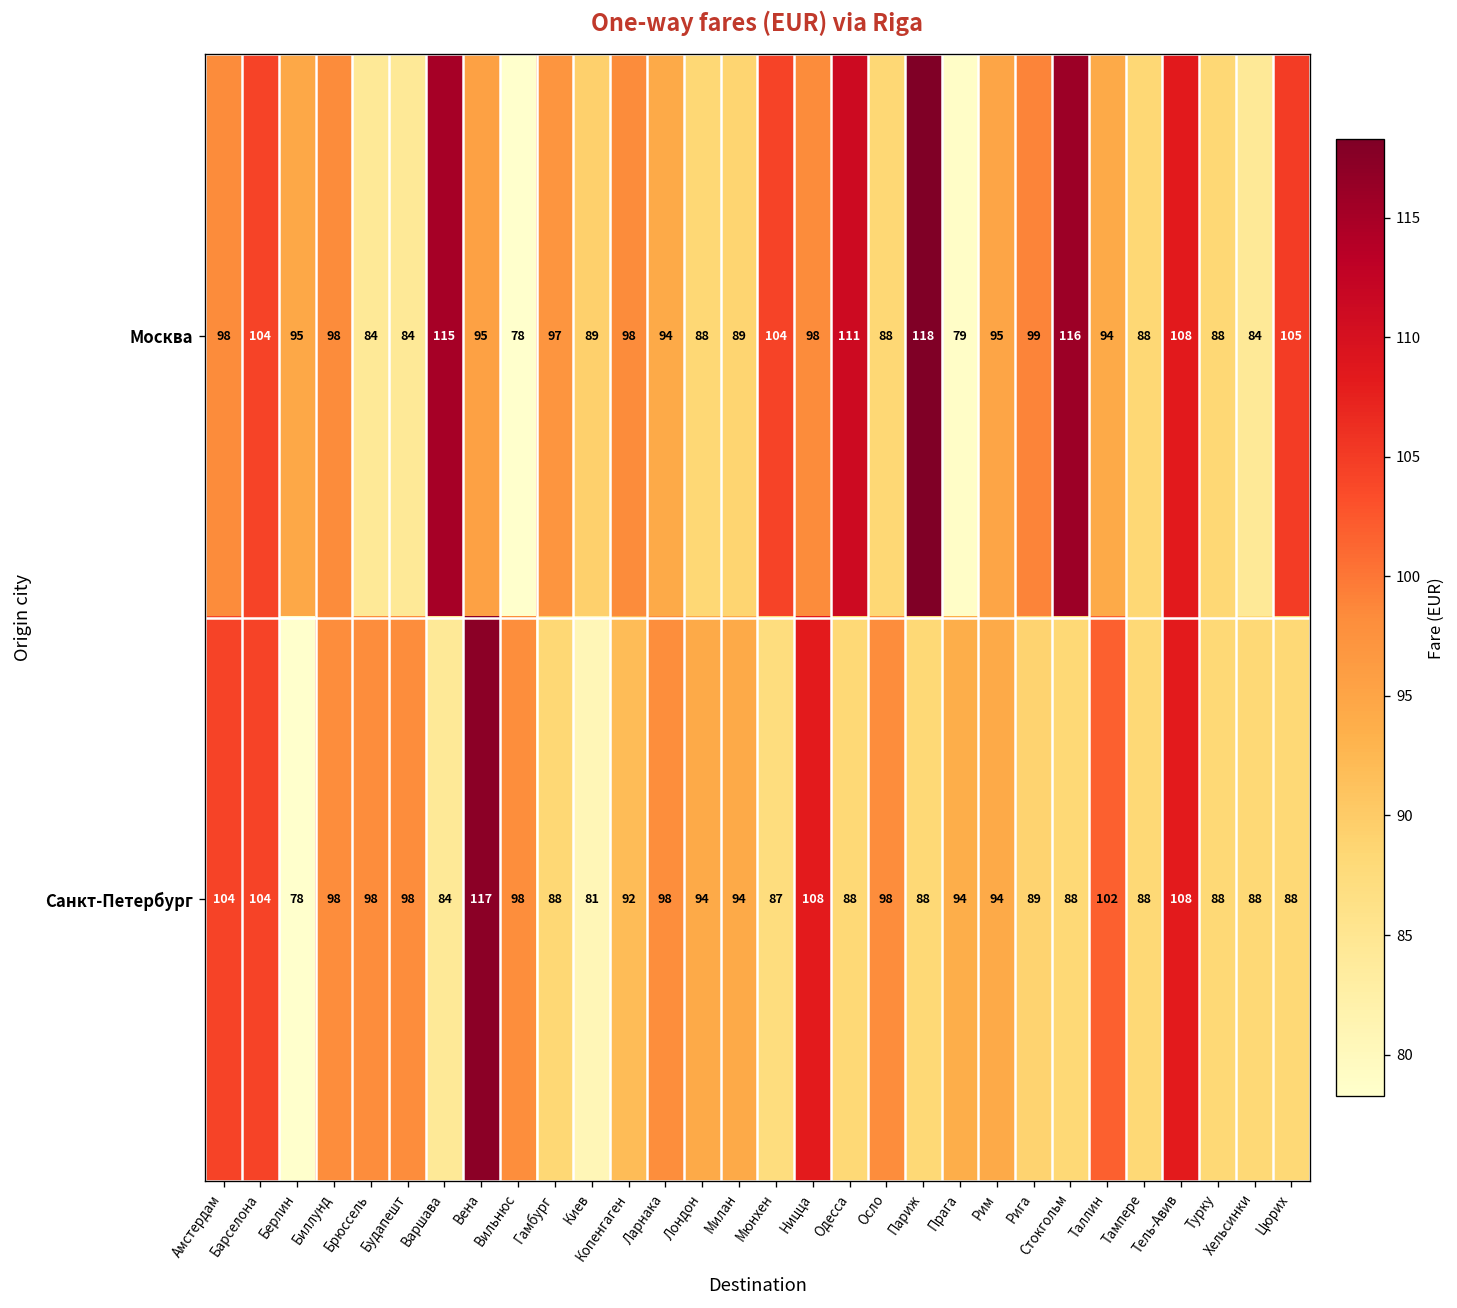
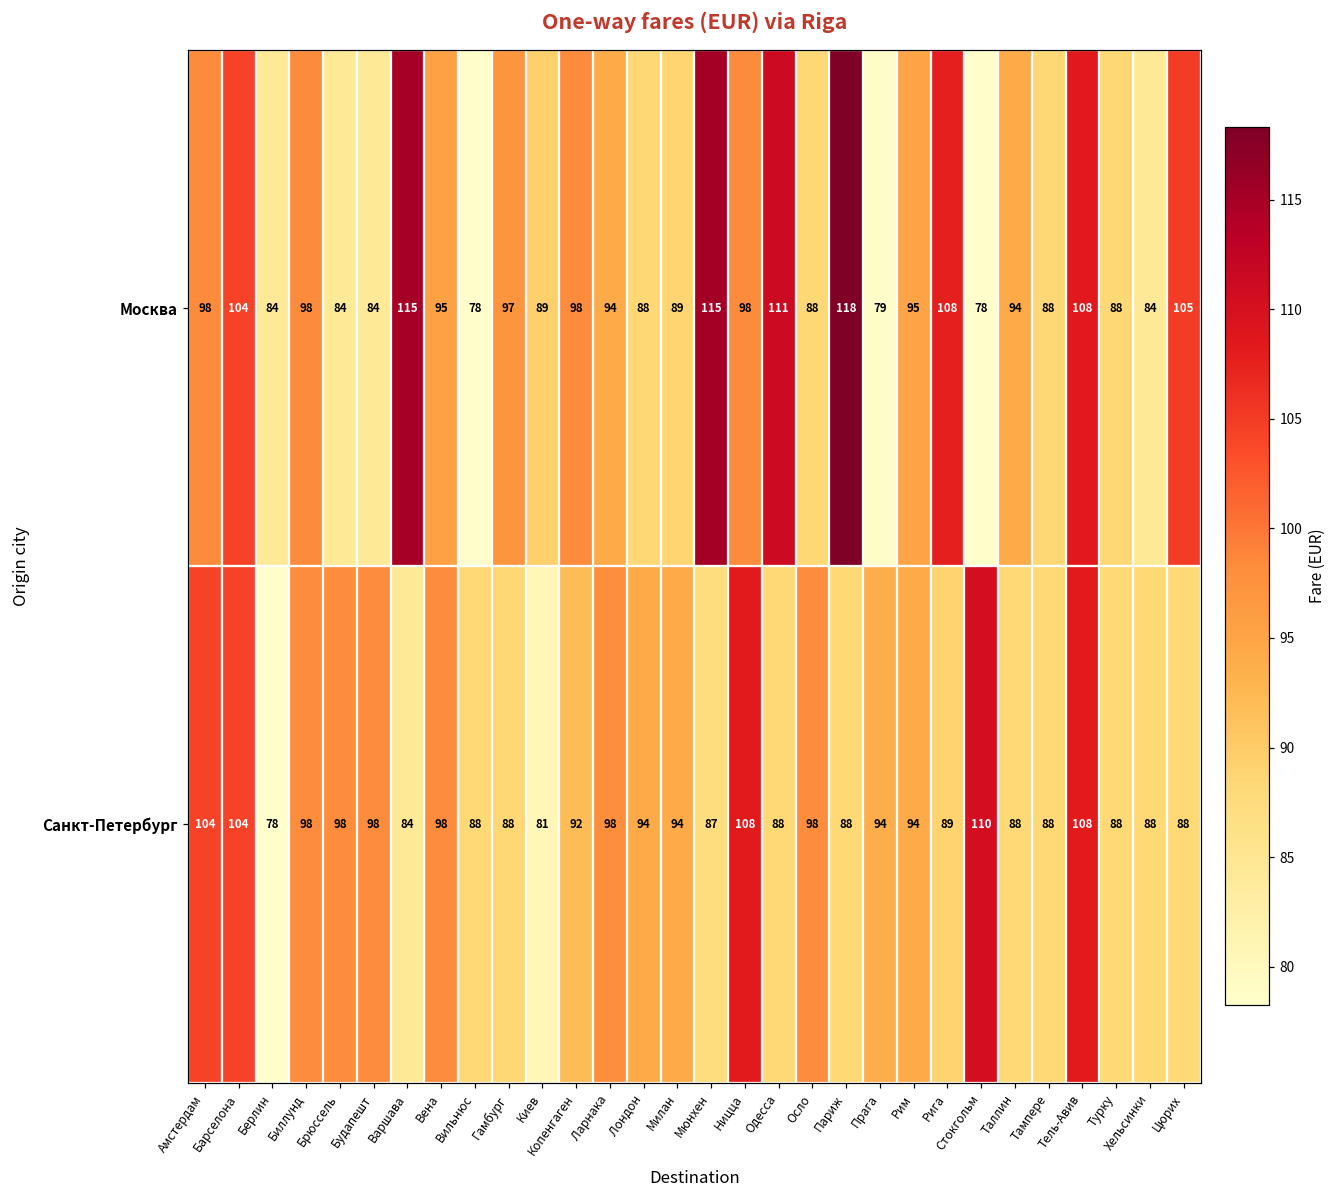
  {
    "Москва": {
      "Амстердам": 98,
      "Барселона": 104,
-     "Берлин": 95,
+     "Берлин": 84,
      "Биллунд": 98,
      "Брюссель": 84,
      "Будапешт": 84,
      "Варшава": 115,
      "Вена": 95,
      "Вильнюс": 78,
      "Гамбург": 97,
      "Киев": 89,
      "Копенгаген": 98,
      "Ларнака": 94,
      "Лондон": 88,
      "Милан": 89,
-     "Мюнхен": 104,
+     "Мюнхен": 115,
      "Ницца": 98,
      "Одесса": 111,
      "Осло": 88,
      "Париж": 118,
      "Прага": 79,
      "Рим": 95,
-     "Рига": 99,
-     "Стокгольм": 116,
+     "Рига": 108,
+     "Стокгольм": 78,
      "Таллин": 94,
      "Тампере": 88,
      "Тель-Авив": 108,
      "Турку": 88,
      "Хельсинки": 84,
      "Цюрих": 105
    },
    "Санкт-Петербург": {
      "Амстердам": 104,
      "Барселона": 104,
      "Берлин": 78,
      "Биллунд": 98,
      "Брюссель": 98,
      "Будапешт": 98,
      "Варшава": 84,
-     "Вена": 117,
-     "Вильнюс": 98,
+     "Вена": 98,
+     "Вильнюс": 88,
      "Гамбург": 88,
      "Киев": 81,
      "Копенгаген": 92,
      "Ларнака": 98,
      "Лондон": 94,
      "Милан": 94,
      "Мюнхен": 87,
      "Ницца": 108,
      "Одесса": 88,
      "Осло": 98,
      "Париж": 88,
      "Прага": 94,
      "Рим": 94,
      "Рига": 89,
-     "Стокгольм": 88,
-     "Таллин": 102,
+     "Стокгольм": 110,
+     "Таллин": 88,
      "Тампере": 88,
      "Тель-Авив": 108,
      "Турку": 88,
      "Хельсинки": 88,
      "Цюрих": 88
    }
  }
